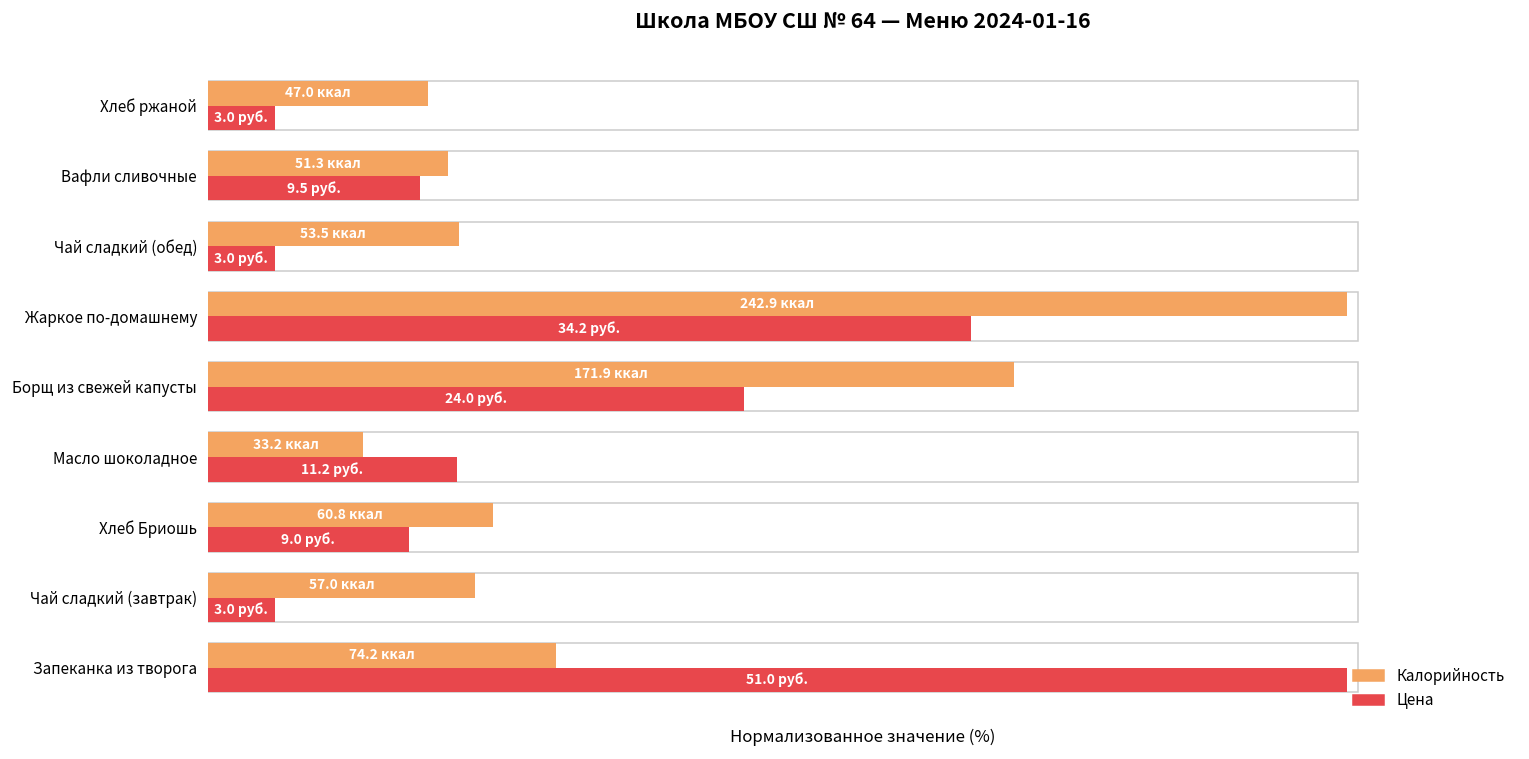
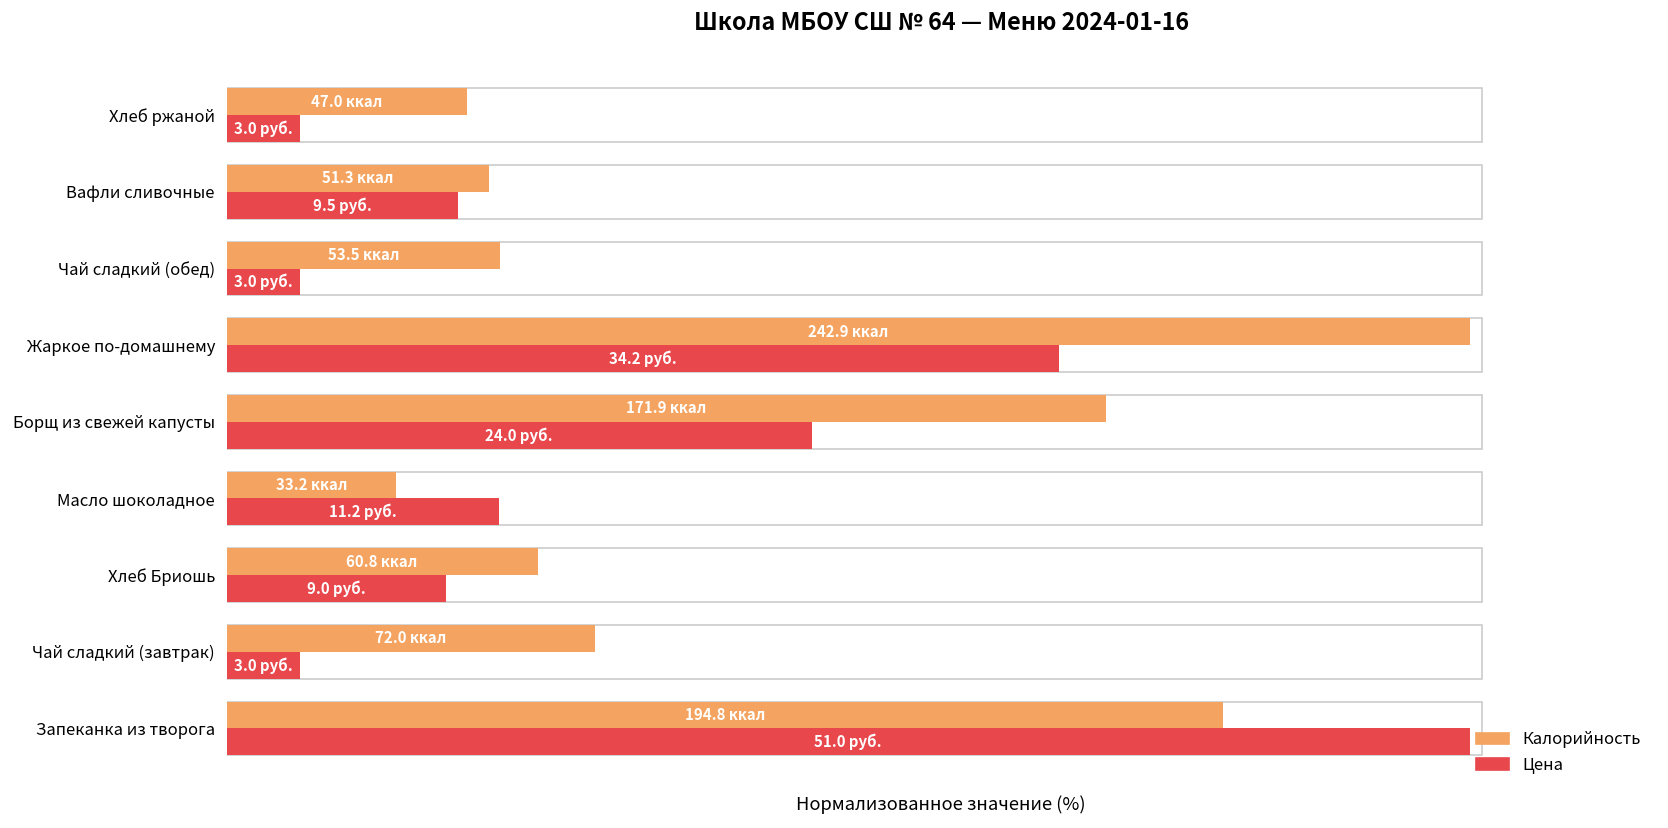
  {
    "Калорийность": {
-     "Чай сладкий (завтрак)": 57.0,
-     "Запеканка из творога": 74.2
+     "Чай сладкий (завтрак)": 72.0,
+     "Запеканка из творога": 194.8
    }
  }
